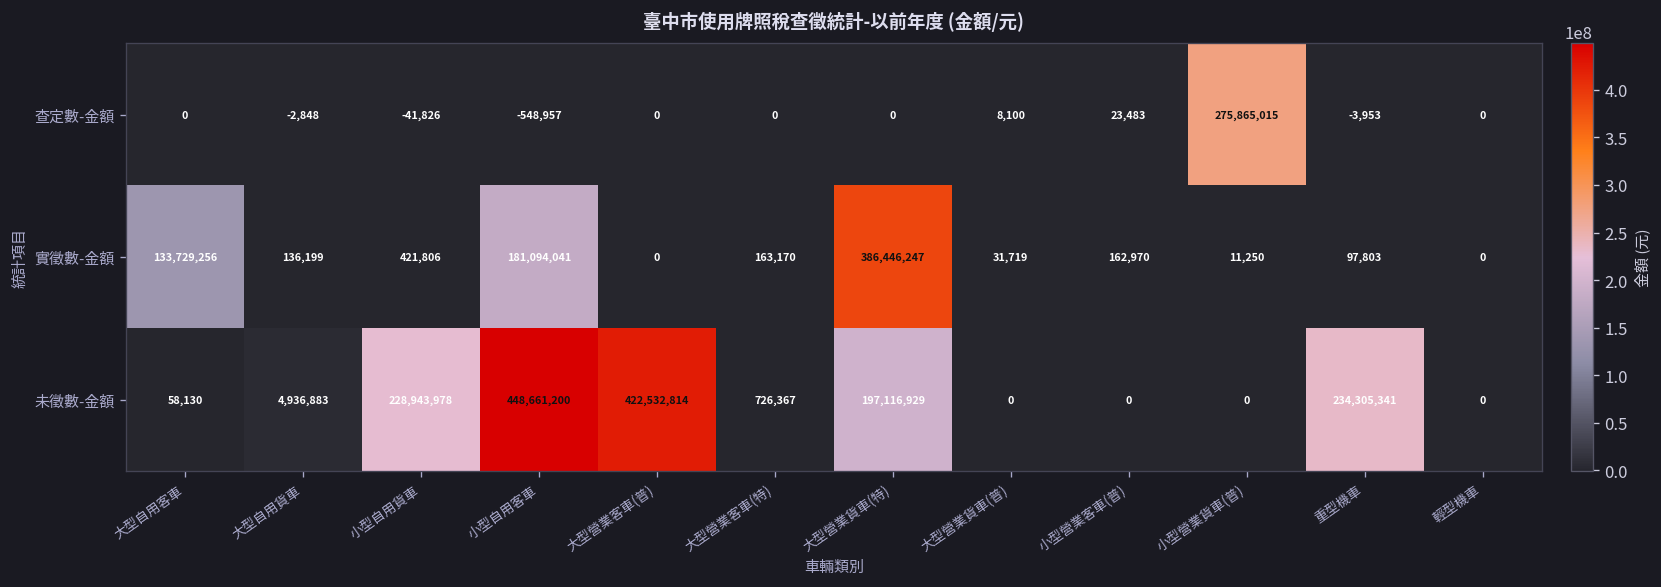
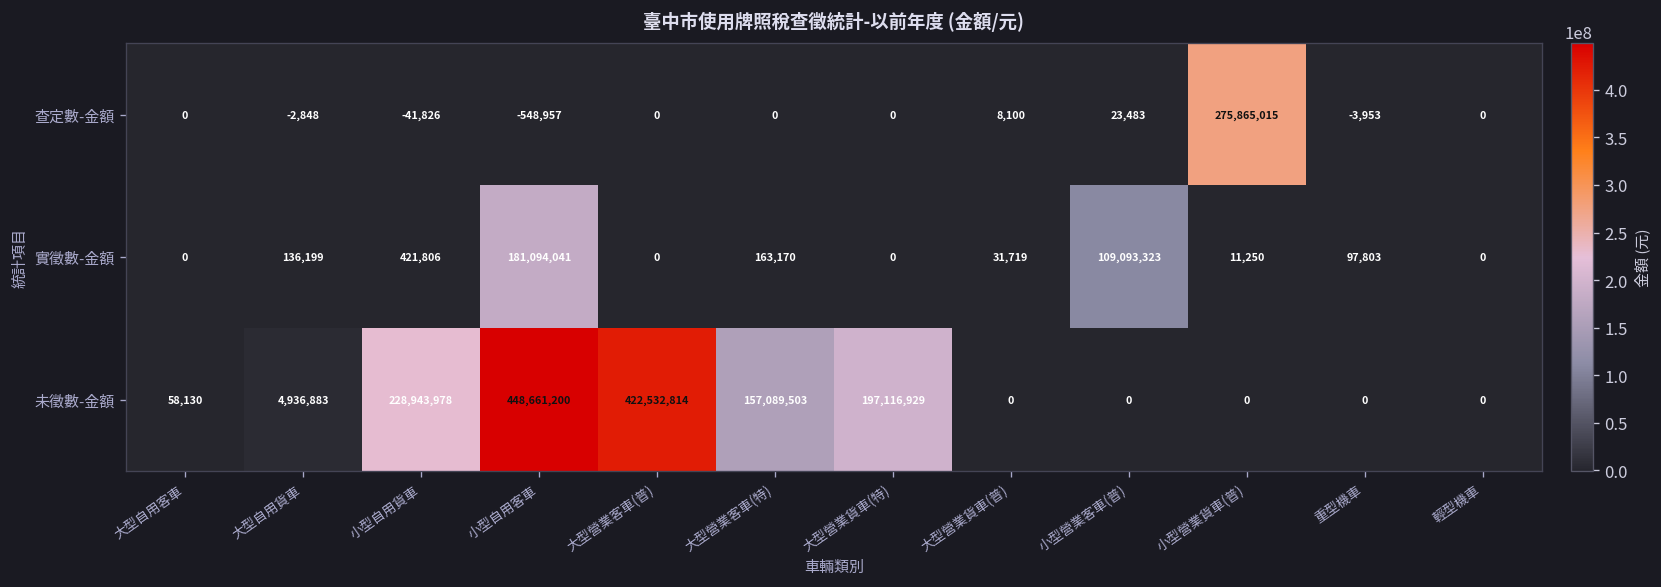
  {
    "查定數-金額": {
      "大型自用客車": "0",
      "大型自用貨車": "-2,848",
      "小型自用貨車": "-41,826",
      "小型自用客車": "-548,957",
      "大型營業客車(普)": "0",
      "大型營業客車(特)": "0",
      "大型營業貨車(特)": "0",
      "大型營業貨車(普)": "8,100",
      "小型營業客車(普)": "23,483",
      "小型營業貨車(普)": "275,865,015",
      "重型機車": "-3,953",
      "輕型機車": "0"
    },
    "實徵數-金額": {
-     "大型自用客車": "133,729,256",
+     "大型自用客車": "0",
      "大型自用貨車": "136,199",
      "小型自用貨車": "421,806",
      "小型自用客車": "181,094,041",
      "大型營業客車(普)": "0",
      "大型營業客車(特)": "163,170",
-     "大型營業貨車(特)": "386,446,247",
+     "大型營業貨車(特)": "0",
      "大型營業貨車(普)": "31,719",
-     "小型營業客車(普)": "162,970",
+     "小型營業客車(普)": "109,093,323",
      "小型營業貨車(普)": "11,250",
      "重型機車": "97,803",
      "輕型機車": "0"
    },
    "未徵數-金額": {
      "大型自用客車": "58,130",
      "大型自用貨車": "4,936,883",
      "小型自用貨車": "228,943,978",
      "小型自用客車": "448,661,200",
      "大型營業客車(普)": "422,532,814",
-     "大型營業客車(特)": "726,367",
+     "大型營業客車(特)": "157,089,503",
      "大型營業貨車(特)": "197,116,929",
      "大型營業貨車(普)": "0",
      "小型營業客車(普)": "0",
      "小型營業貨車(普)": "0",
-     "重型機車": "234,305,341",
+     "重型機車": "0",
      "輕型機車": "0"
    }
  }
